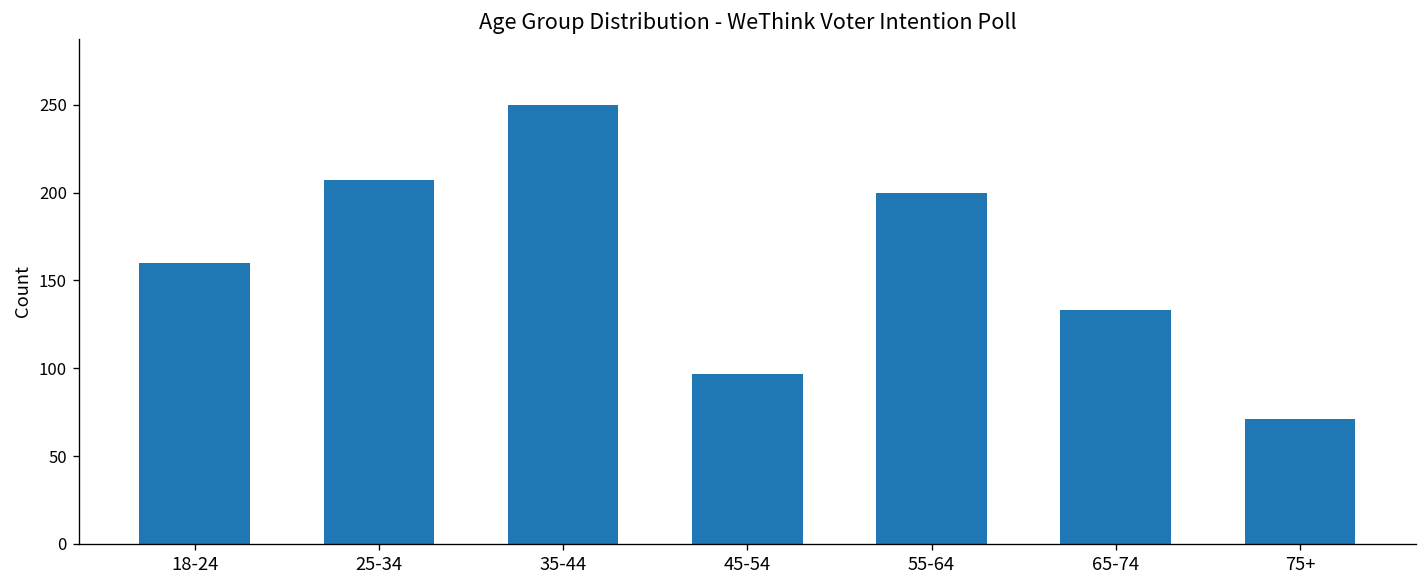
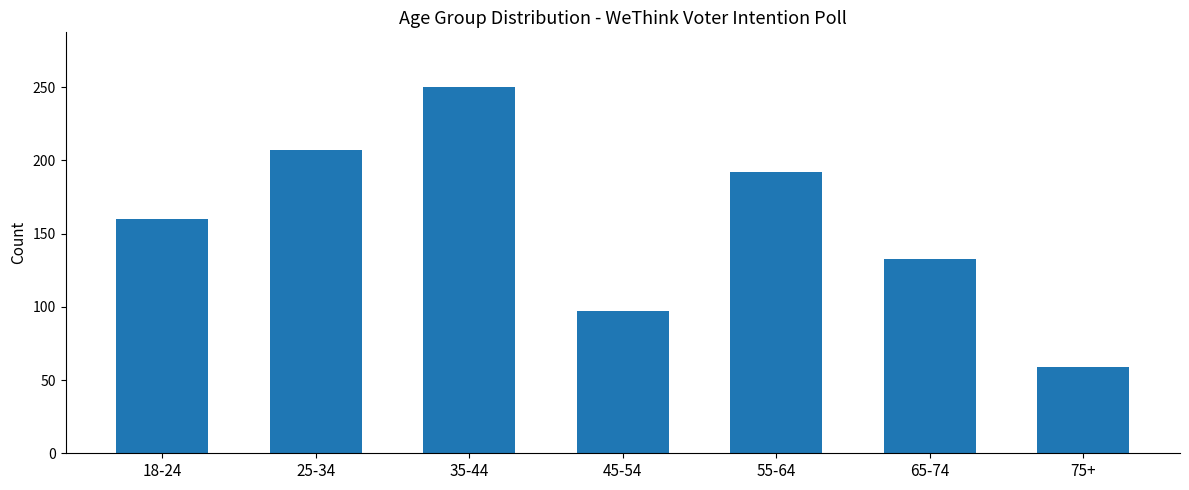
  {
    "18-24": 160,
    "25-34": 207,
    "35-44": 250,
    "45-54": 97,
-   "55-64": 200,
+   "55-64": 192,
    "65-74": 133,
-   "75+": 71
+   "75+": 59
  }
